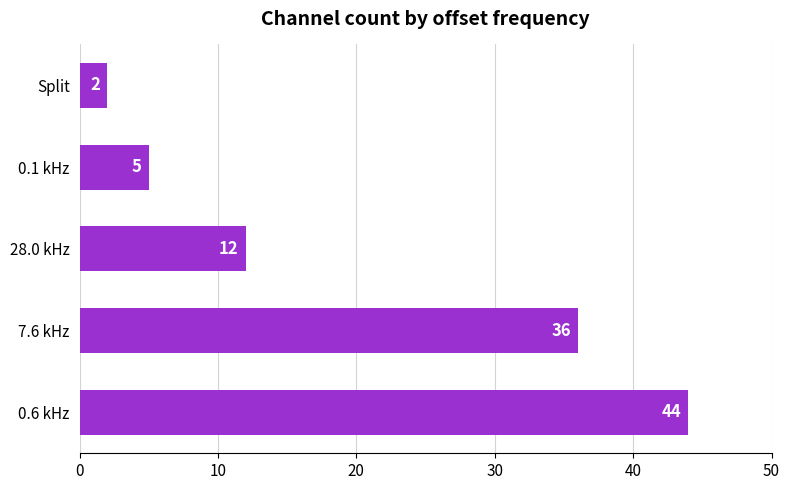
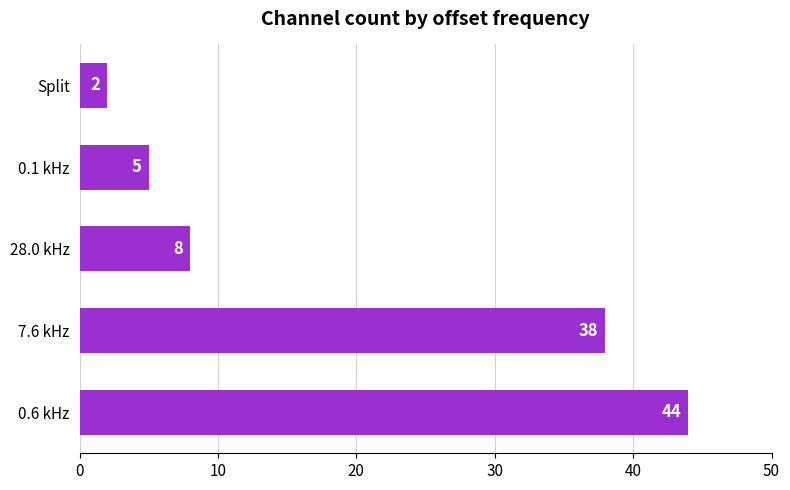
  {
    "Split": 2,
    "0.1 kHz": 5,
-   "28.0 kHz": 12,
-   "7.6 kHz": 36,
+   "28.0 kHz": 8,
+   "7.6 kHz": 38,
    "0.6 kHz": 44
  }
